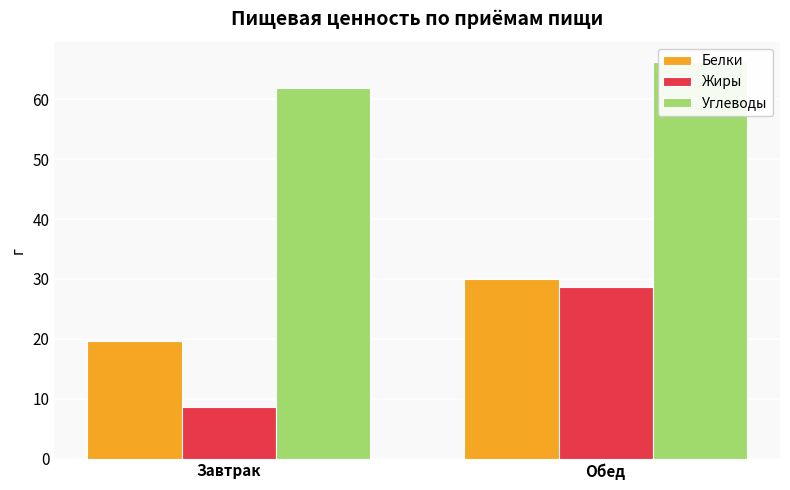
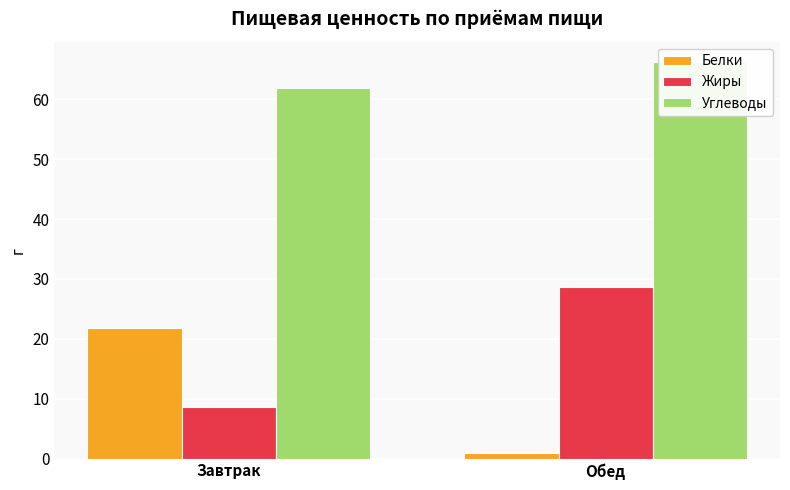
  {
    "Белки": {
-     "Завтрак": 20,
-     "Обед": 30
+     "Завтрак": 22,
+     "Обед": 1
    },
    "Жиры": {
      "Завтрак": 9,
      "Обед": 29
    },
    "Углеводы": {
      "Завтрак": 62
    }
  }
